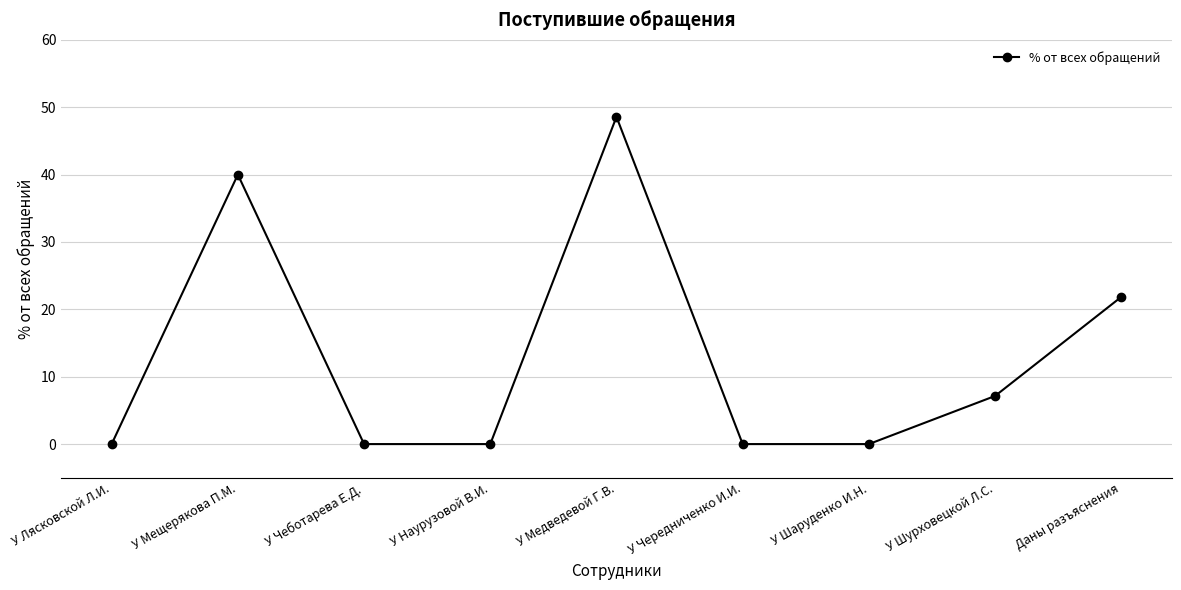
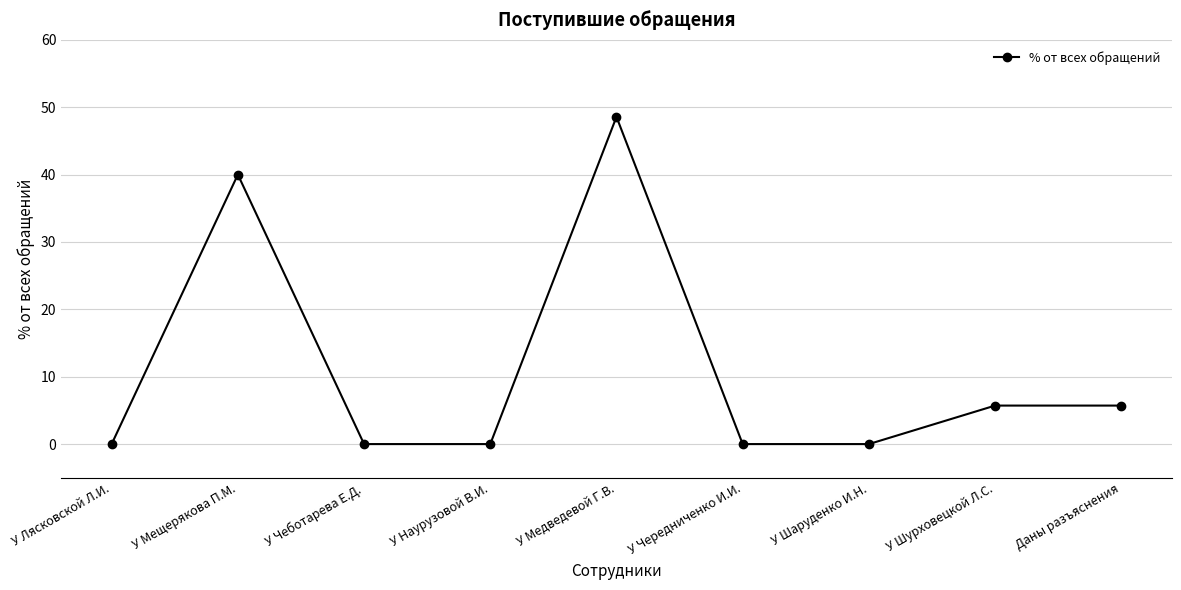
  {
    "У Лясковской Л.И.": 0,
    "У Мещерякова П.М.": 40,
    "У Чеботарева Е.Д.": 0,
    "У Наурузовой В.И.": 0,
    "У Медведевой Г.В.": 49,
    "У Чередниченко И.И.": 0,
    "У Шаруденко И.Н.": 0,
-   "У Шурховецкой Л.С.": 7,
-   "Даны разъяснения": 22
+   "У Шурховецкой Л.С.": 6,
+   "Даны разъяснения": 6
  }
